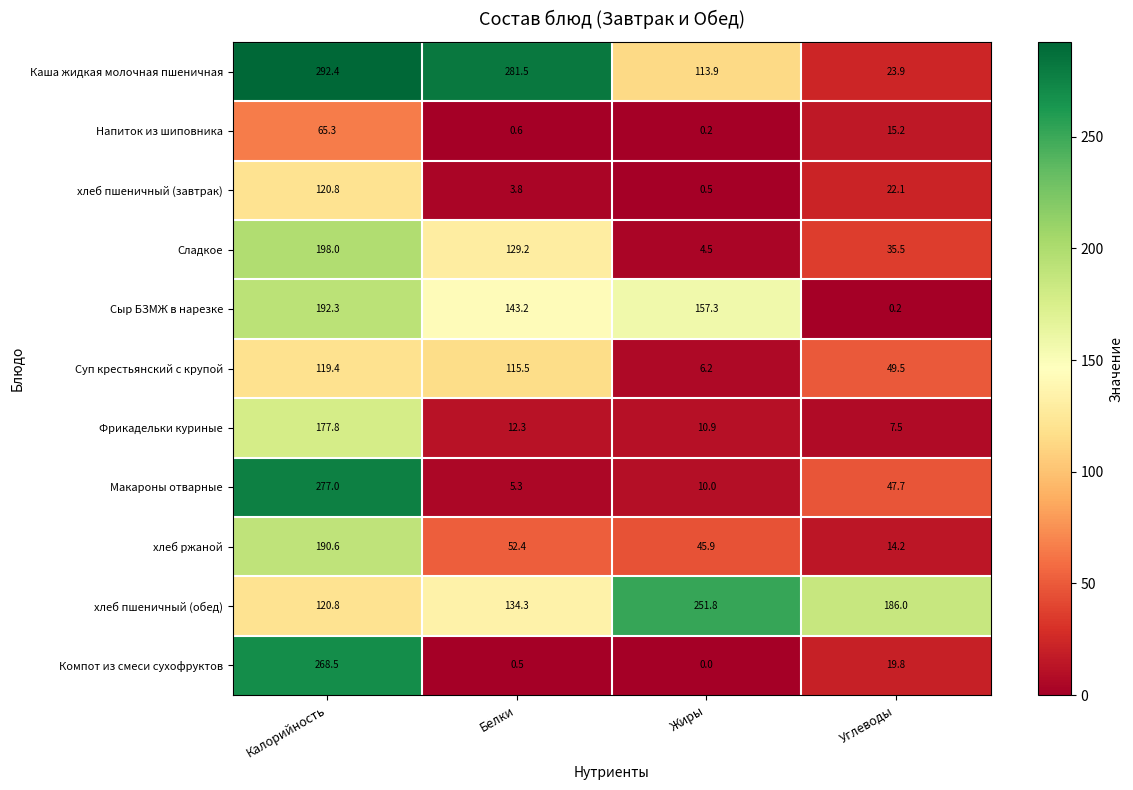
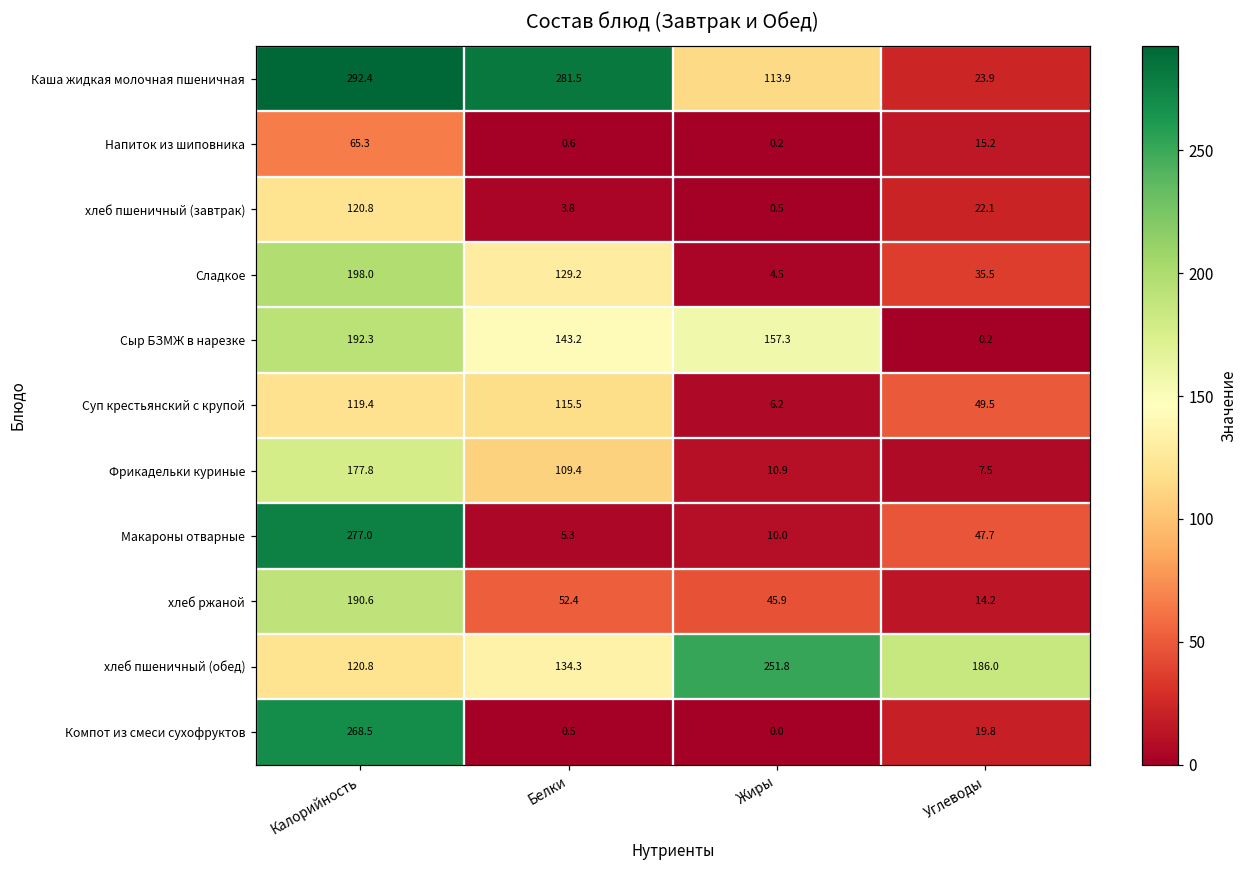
  {
    "Каша жидкая молочная пшеничная": {
      "Калорийность": 292.4,
      "Белки": 281.5,
      "Жиры": 113.9,
      "Углеводы": 23.9
    },
    "Напиток из шиповника": {
      "Калорийность": 65.3,
      "Белки": 0.6,
      "Жиры": 0.2,
      "Углеводы": 15.2
    },
    "хлеб пшеничный (завтрак)": {
      "Калорийность": 120.8,
      "Белки": 3.8,
      "Жиры": 0.5,
      "Углеводы": 22.1
    },
    "Сладкое": {
      "Калорийность": 198.0,
      "Белки": 129.2,
      "Жиры": 4.5,
      "Углеводы": 35.5
    },
    "Сыр БЗМЖ в нарезке": {
      "Калорийность": 192.3,
      "Белки": 143.2,
      "Жиры": 157.3,
      "Углеводы": 0.2
    },
    "Суп крестьянский с крупой": {
      "Калорийность": 119.4,
      "Белки": 115.5,
      "Жиры": 6.2,
      "Углеводы": 49.5
    },
    "Фрикадельки куриные": {
      "Калорийность": 177.8,
-     "Белки": 12.3,
+     "Белки": 109.4,
      "Жиры": 10.9,
      "Углеводы": 7.5
    },
    "Макароны отварные": {
      "Калорийность": 277.0,
      "Белки": 5.3,
      "Жиры": 10.0,
      "Углеводы": 47.7
    },
    "хлеб ржаной": {
      "Калорийность": 190.6,
      "Белки": 52.4,
      "Жиры": 45.9,
      "Углеводы": 14.2
    },
    "хлеб пшеничный (обед)": {
      "Калорийность": 120.8,
      "Белки": 134.3,
      "Жиры": 251.8,
      "Углеводы": 186.0
    },
    "Компот из смеси сухофруктов": {
      "Калорийность": 268.5,
      "Белки": 0.5,
      "Жиры": 0.0,
      "Углеводы": 19.8
    }
  }
